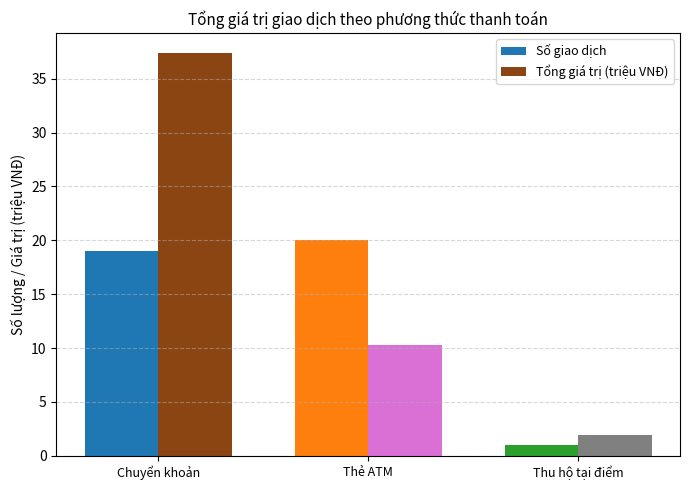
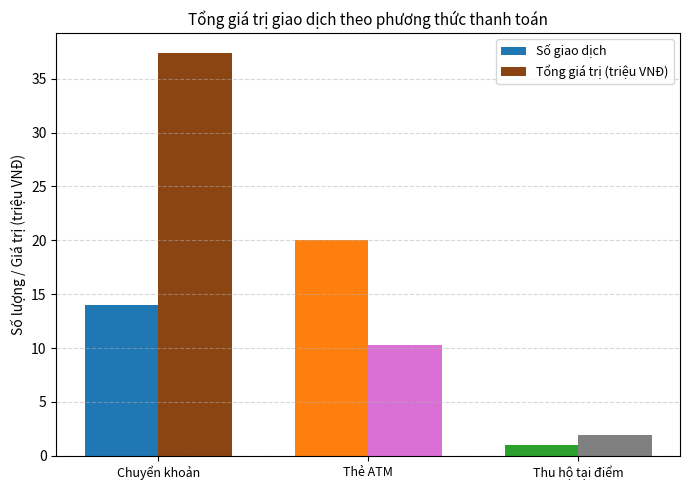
  {
    "Số giao dịch": {
-     "Chuyển khoản": 19,
+     "Chuyển khoản": 14,
      "Thẻ ATM": 20,
      "Thu hộ tại điểm": 1
    },
    "Tổng giá trị (triệu VNĐ)": {
      "Chuyển khoản": 37.4,
      "Thẻ ATM": 10.3,
      "Thu hộ tại điểm": 2
    }
  }
